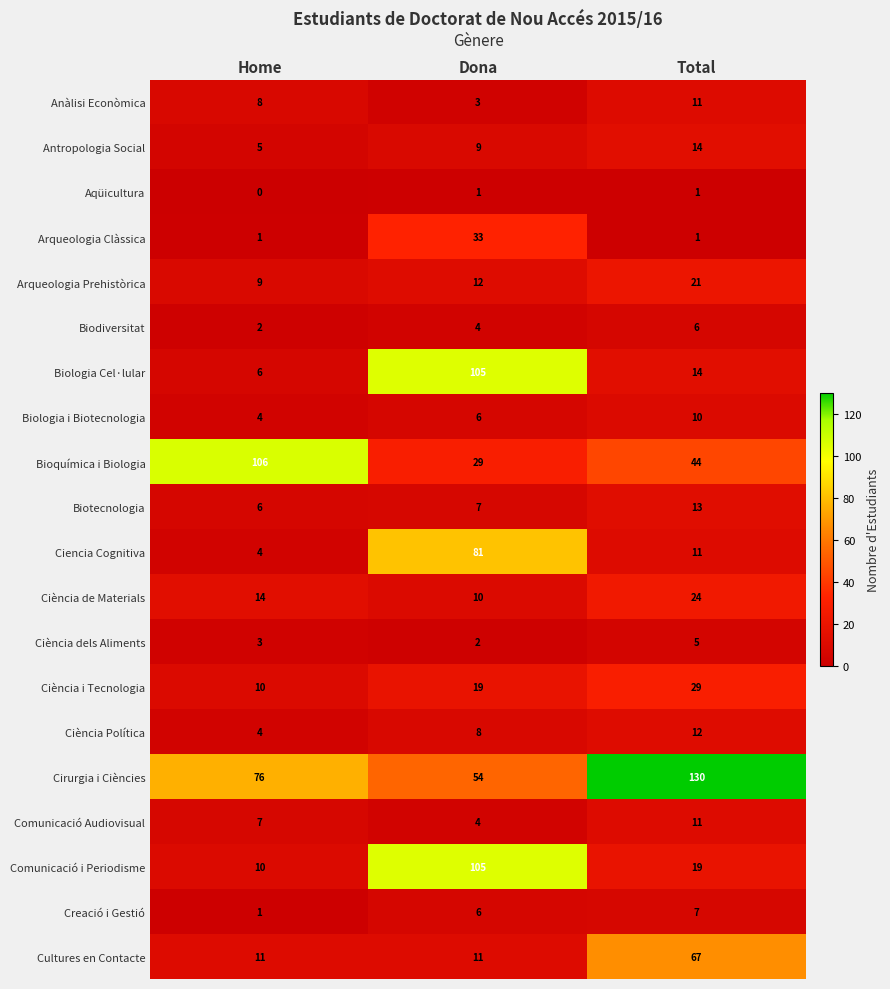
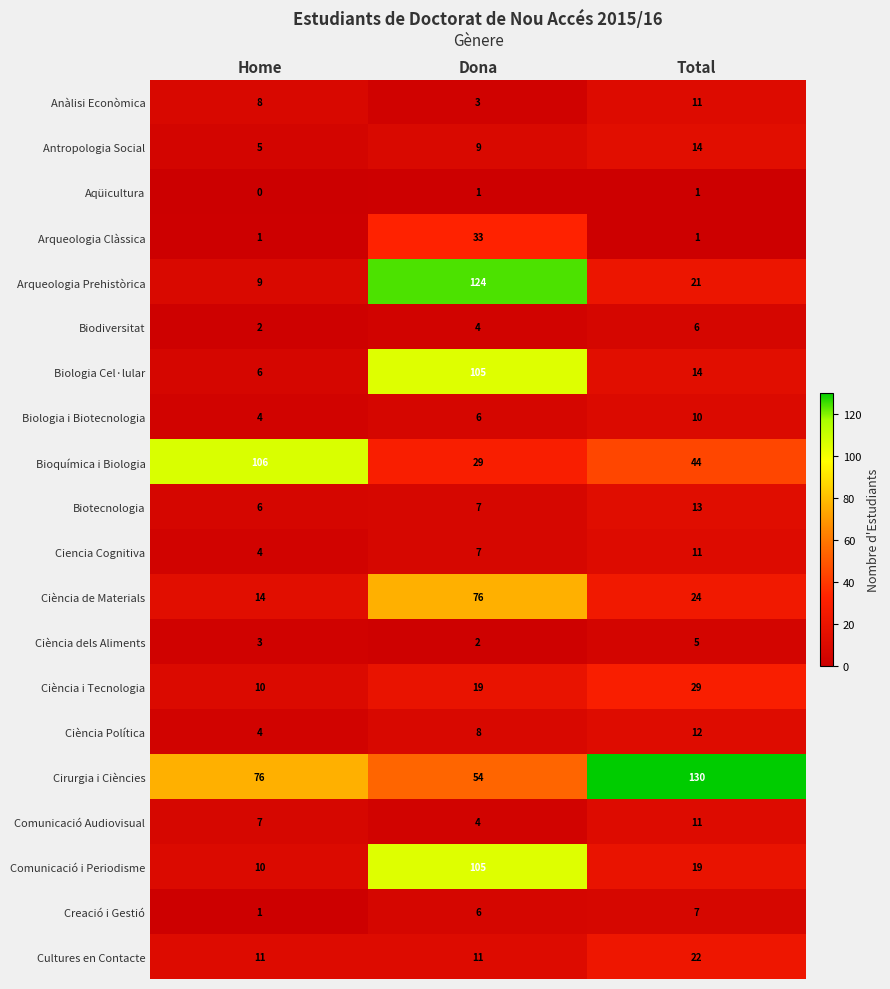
  {
    "Anàlisi Econòmica": {
      "Home": 8,
      "Dona": 3,
      "Total": 11
    },
    "Antropologia Social": {
      "Home": 5,
      "Dona": 9,
      "Total": 14
    },
    "Aqüicultura": {
      "Home": 0,
      "Dona": 1,
      "Total": 1
    },
    "Arqueologia Clàssica": {
      "Home": 1,
      "Dona": 33,
      "Total": 1
    },
    "Arqueologia Prehistòrica": {
      "Home": 9,
-     "Dona": 12,
+     "Dona": 124,
      "Total": 21
    },
    "Biodiversitat": {
      "Home": 2,
      "Dona": 4,
      "Total": 6
    },
    "Biologia Cel·lular": {
      "Home": 6,
      "Dona": 105,
      "Total": 14
    },
    "Biologia i Biotecnologia": {
      "Home": 4,
      "Dona": 6,
      "Total": 10
    },
    "Bioquímica i Biologia": {
      "Home": 106,
      "Dona": 29,
      "Total": 44
    },
    "Biotecnologia": {
      "Home": 6,
      "Dona": 7,
      "Total": 13
    },
    "Ciencia Cognitiva": {
      "Home": 4,
-     "Dona": 81,
+     "Dona": 7,
      "Total": 11
    },
    "Ciència de Materials": {
      "Home": 14,
-     "Dona": 10,
+     "Dona": 76,
      "Total": 24
    },
    "Ciència dels Aliments": {
      "Home": 3,
      "Dona": 2,
      "Total": 5
    },
    "Ciència i Tecnologia": {
      "Home": 10,
      "Dona": 19,
      "Total": 29
    },
    "Ciència Política": {
      "Home": 4,
      "Dona": 8,
      "Total": 12
    },
    "Cirurgia i Ciències": {
      "Home": 76,
      "Dona": 54,
      "Total": 130
    },
    "Comunicació Audiovisual": {
      "Home": 7,
      "Dona": 4,
      "Total": 11
    },
    "Comunicació i Periodisme": {
      "Home": 10,
      "Dona": 105,
      "Total": 19
    },
    "Creació i Gestió": {
      "Home": 1,
      "Dona": 6,
      "Total": 7
    },
    "Cultures en Contacte": {
      "Home": 11,
      "Dona": 11,
-     "Total": 67
+     "Total": 22
    }
  }
